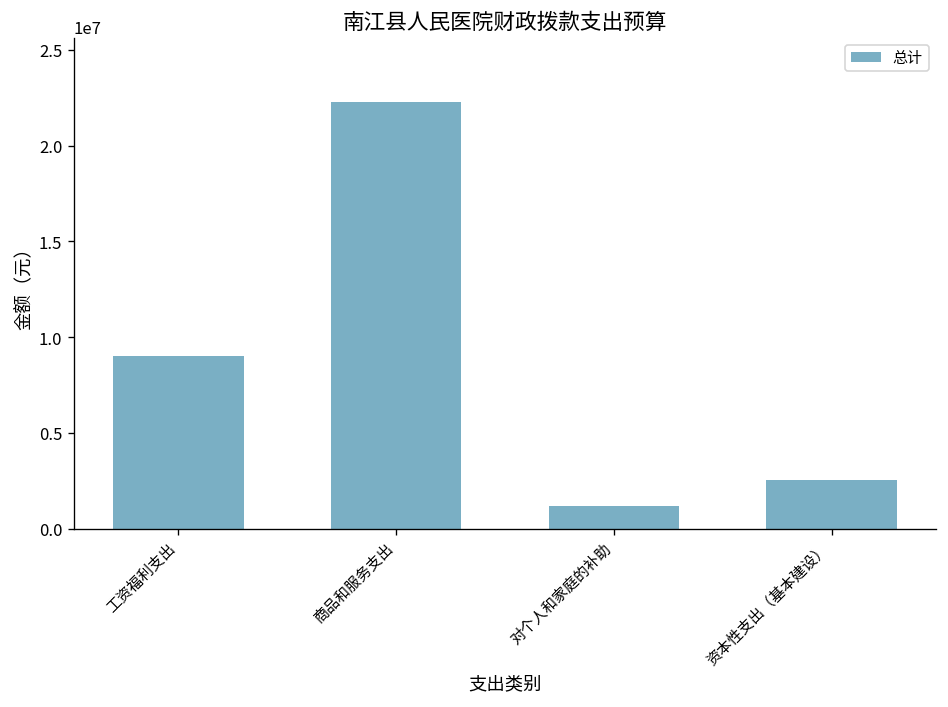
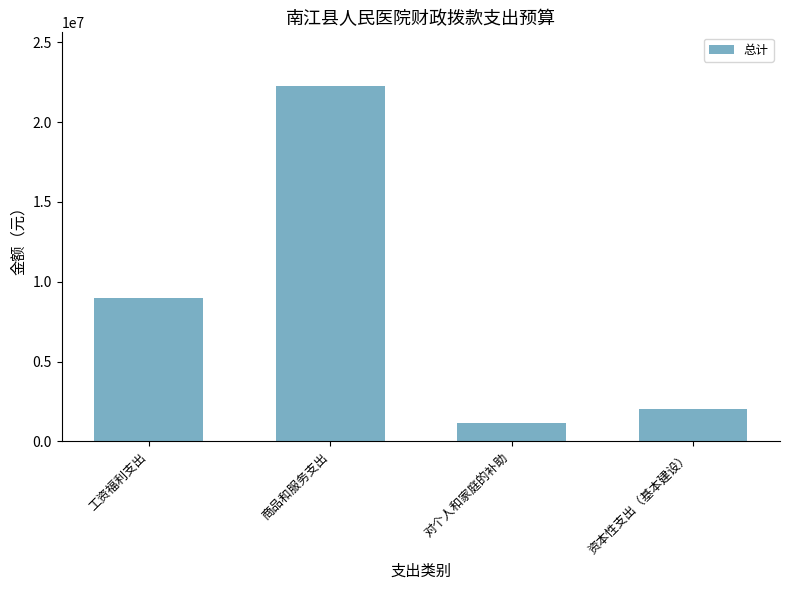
  {
    "工资福利支出": 9000000,
    "商品和服务支出": 22300000,
    "对个人和家庭的补助": 1200000,
-   "资本性支出（基本建设）": 2500000
+   "资本性支出（基本建设）": 2000000
  }
